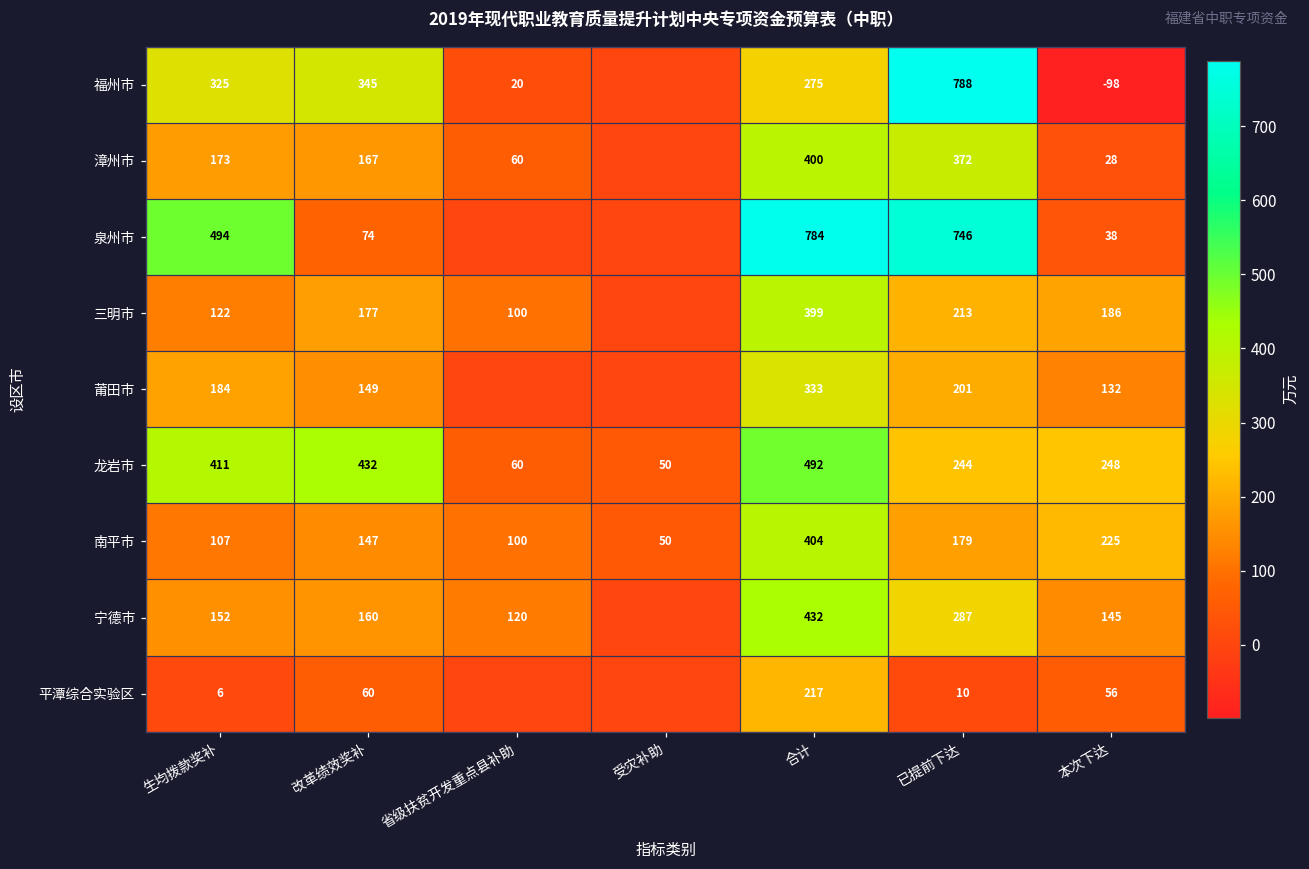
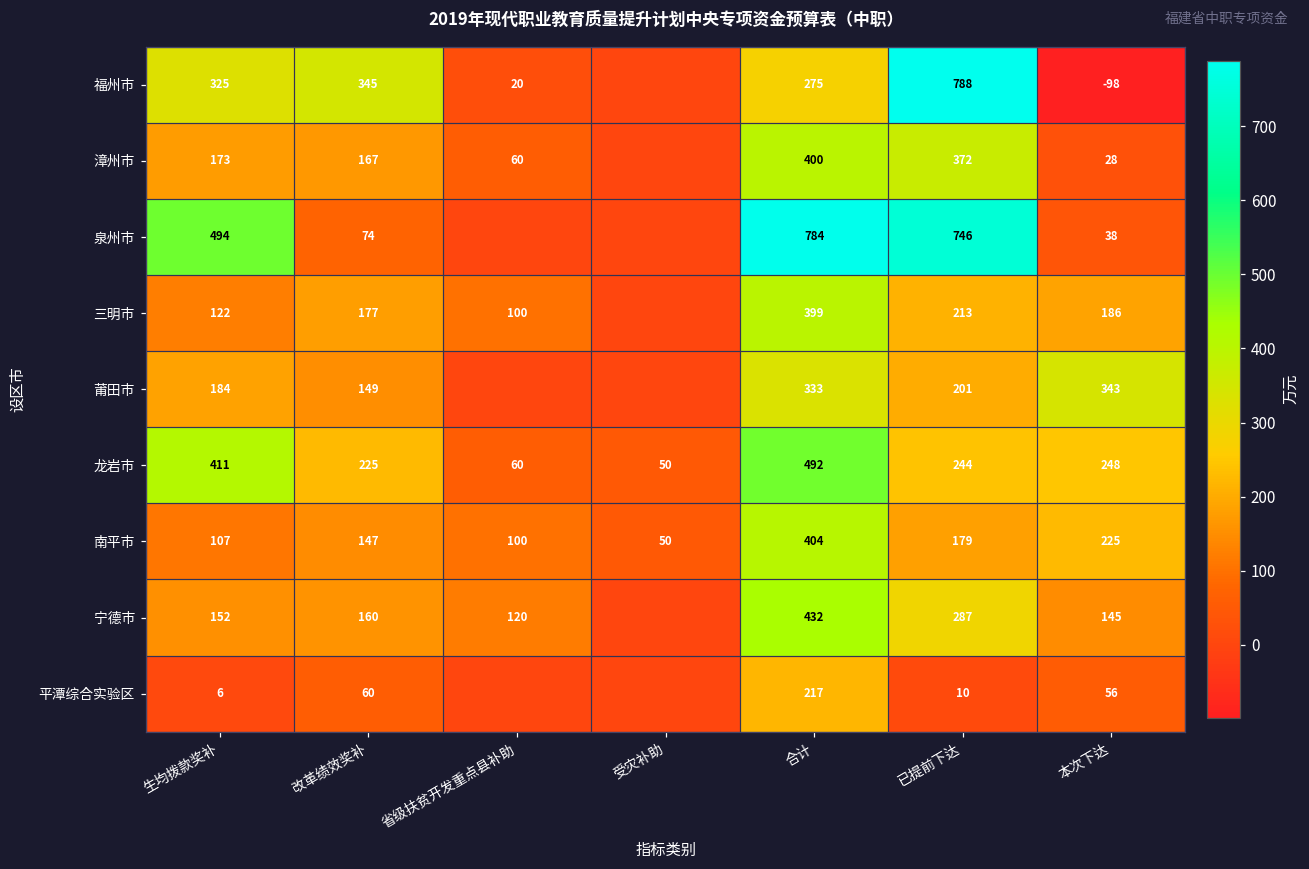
  {
    "福州市": {
      "生均拨款奖补": 325,
      "改革绩效奖补": 345,
      "省级扶贫开发重点县补助": 20,
      "合计": 275,
      "已提前下达": 788,
      "本次下达": -98
    },
    "漳州市": {
      "生均拨款奖补": 173,
      "改革绩效奖补": 167,
      "省级扶贫开发重点县补助": 60,
      "合计": 400,
      "已提前下达": 372,
      "本次下达": 28
    },
    "泉州市": {
      "生均拨款奖补": 494,
      "改革绩效奖补": 74,
      "合计": 784,
      "已提前下达": 746,
      "本次下达": 38
    },
    "三明市": {
      "生均拨款奖补": 122,
      "改革绩效奖补": 177,
      "省级扶贫开发重点县补助": 100,
      "合计": 399,
      "已提前下达": 213,
      "本次下达": 186
    },
    "莆田市": {
      "生均拨款奖补": 184,
      "改革绩效奖补": 149,
      "合计": 333,
      "已提前下达": 201,
-     "本次下达": 132
+     "本次下达": 343
    },
    "龙岩市": {
      "生均拨款奖补": 411,
-     "改革绩效奖补": 432,
+     "改革绩效奖补": 225,
      "省级扶贫开发重点县补助": 60,
      "受灾补助": 50,
      "合计": 492,
      "已提前下达": 244,
      "本次下达": 248
    },
    "南平市": {
      "生均拨款奖补": 107,
      "改革绩效奖补": 147,
      "省级扶贫开发重点县补助": 100,
      "受灾补助": 50,
      "合计": 404,
      "已提前下达": 179,
      "本次下达": 225
    },
    "宁德市": {
      "生均拨款奖补": 152,
      "改革绩效奖补": 160,
      "省级扶贫开发重点县补助": 120,
      "合计": 432,
      "已提前下达": 287,
      "本次下达": 145
    },
    "平潭综合实验区": {
      "生均拨款奖补": 6,
      "改革绩效奖补": 60,
      "合计": 217,
      "已提前下达": 10,
      "本次下达": 56
    }
  }
